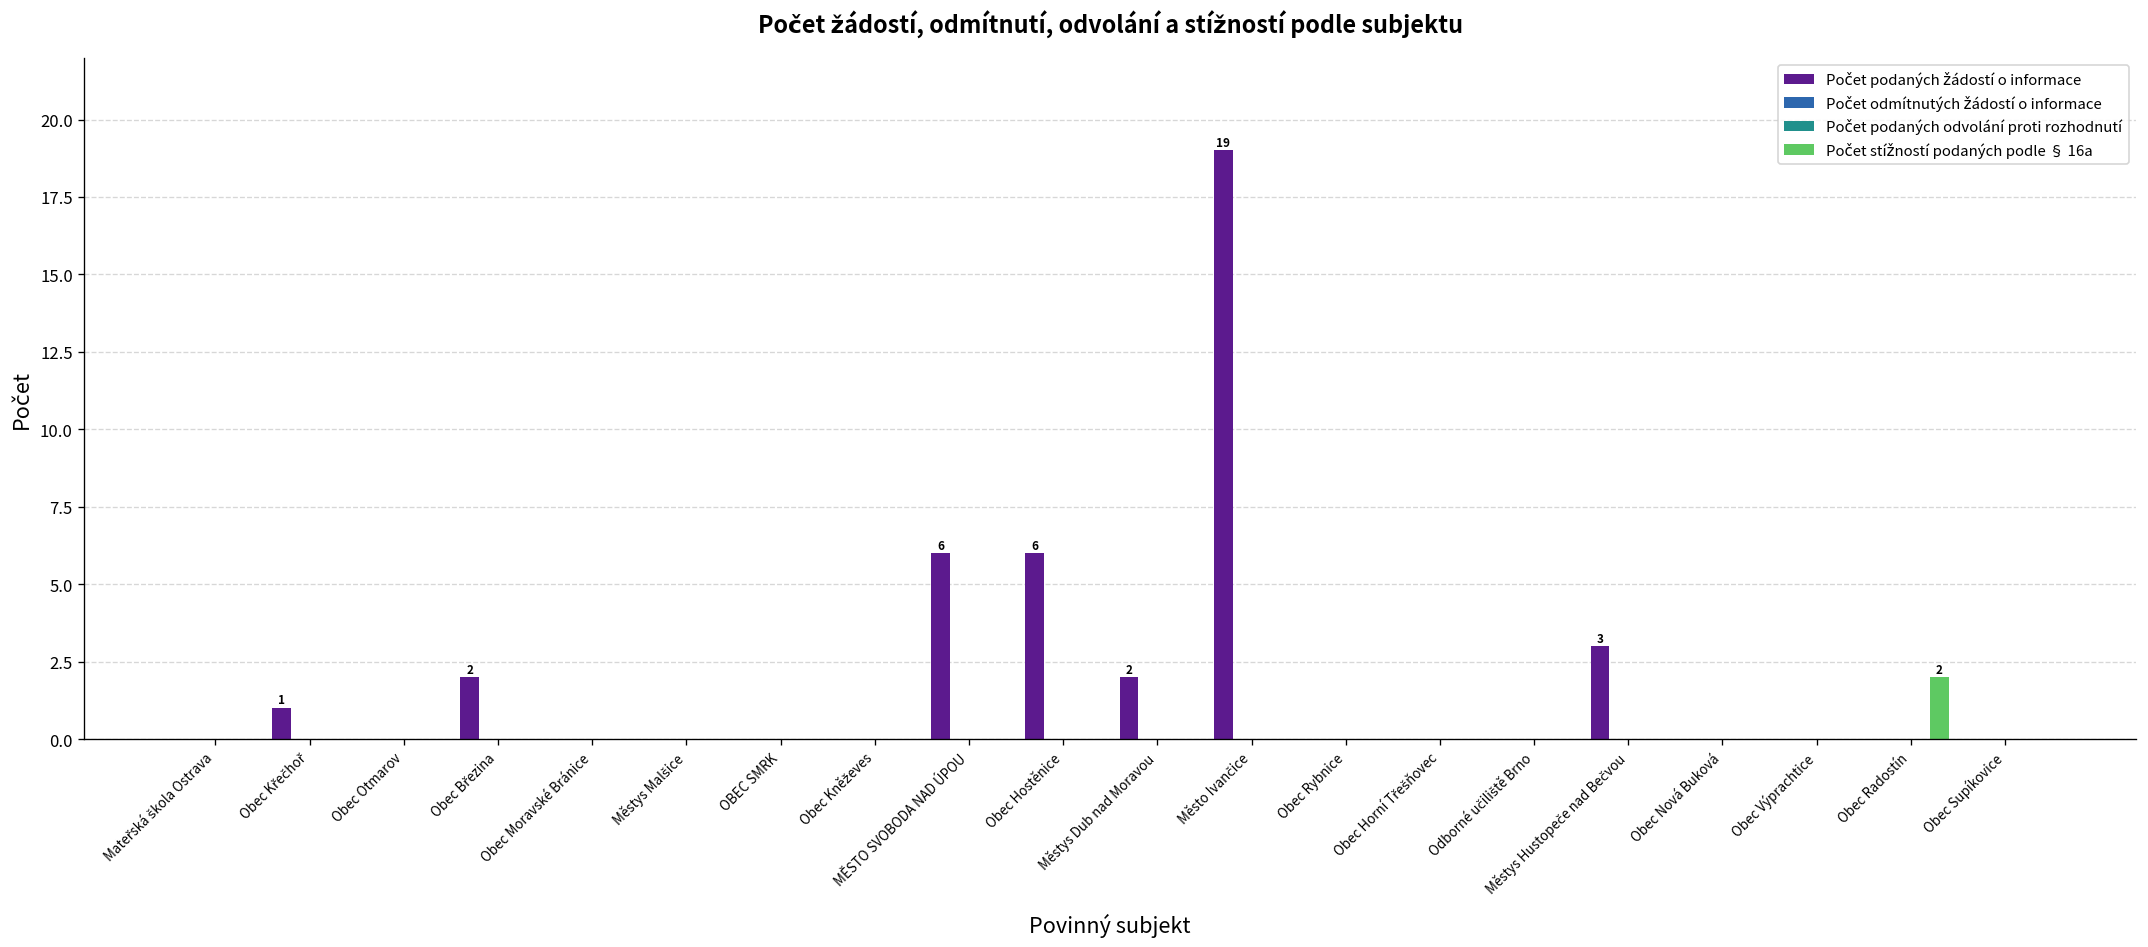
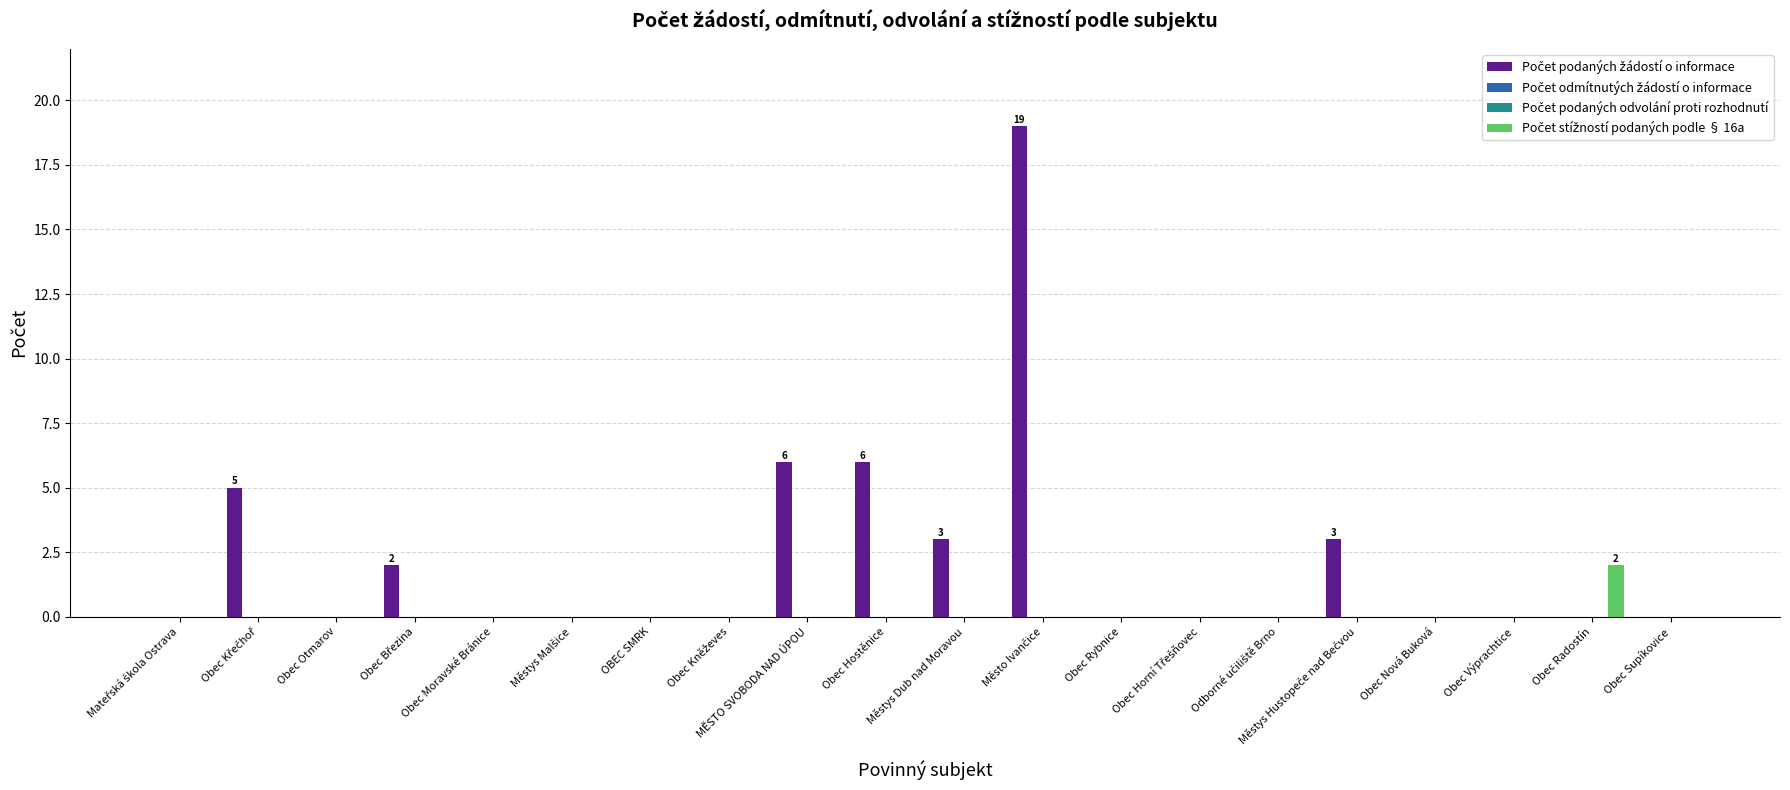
  {
    "Počet podaných žádostí o informace": {
-     "Obec Křečhoř": 1,
+     "Obec Křečhoř": 5,
      "Obec Březina": 2,
      "MĚSTO SVOBODA NAD ÚPOU": 6,
      "Obec Hostěnice": 6,
-     "Městys Dub nad Moravou": 2,
+     "Městys Dub nad Moravou": 3,
      "Město Ivančice": 19,
      "Městys Hustopeče nad Bečvou": 3
    },
    "Počet stížností podaných podle § 16a": {
      "Obec Radostín": 2
    }
  }
